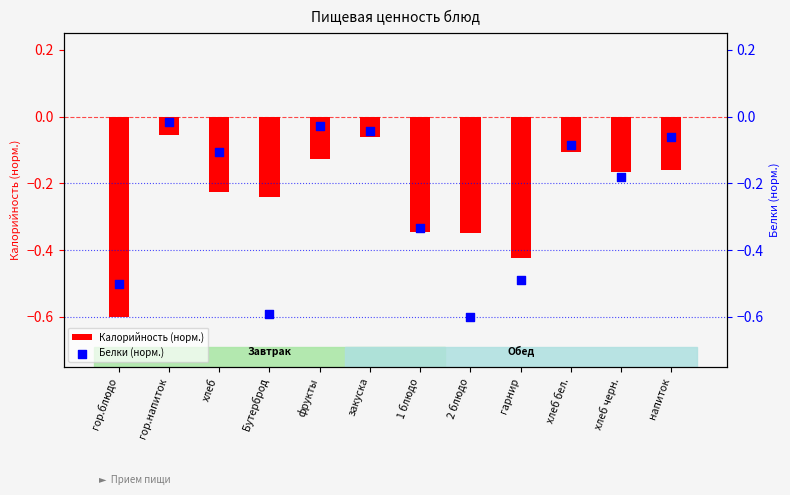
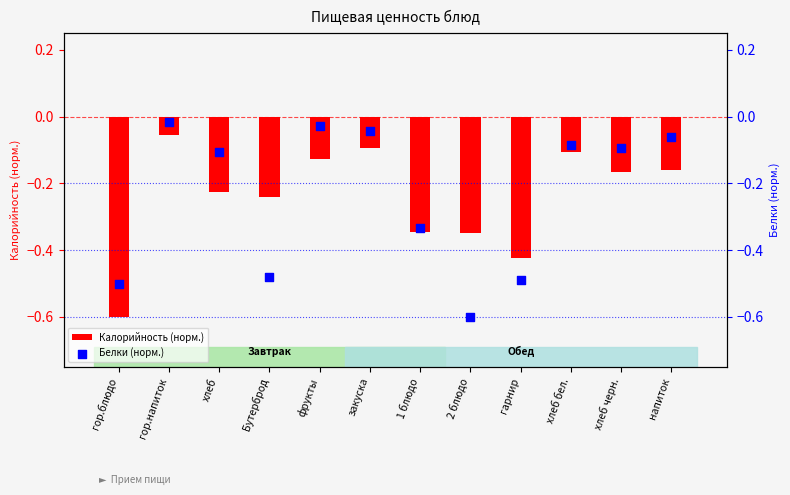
  {
    "Калорийность (норм.)": {
      "гор.блюдо": -0.60,
      "гор.напиток": -0.05,
      "хлеб": -0.23,
      "Бутерброд": -0.24,
      "фрукты": -0.13,
-     "закуска": -0.06,
+     "закуска": -0.09,
      "1 блюдо": -0.35,
      "2 блюдо": -0.35,
      "гарнир": -0.42,
      "хлеб бел.": -0.10,
      "хлеб черн.": -0.17,
      "напиток": -0.16
    },
    "Белки (норм.)": {
-     "Бутерброд": -0.59,
-     "хлеб черн.": -0.18
+     "Бутерброд": -0.48,
+     "хлеб черн.": -0.09
    }
  }
